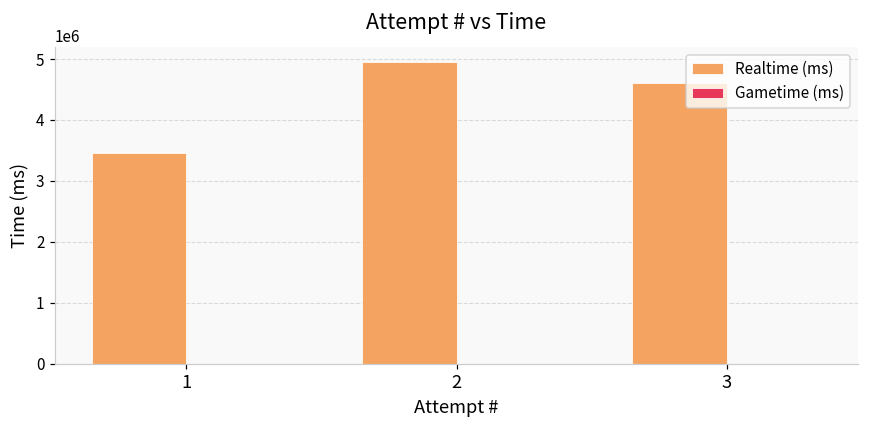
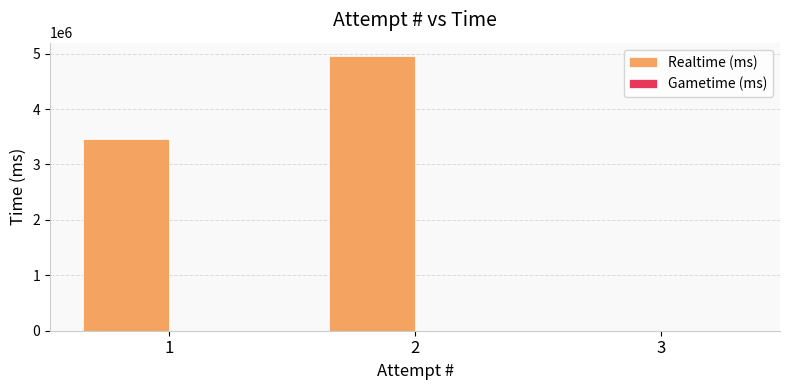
  {
    "Realtime (ms)": {
      "1": 3500000,
      "2": 5000000,
-     "3": 4600000
+     "3": 0
    },
    "Gametime (ms)": {
      "1": 0,
      "2": 0,
      "3": 0
    }
  }
